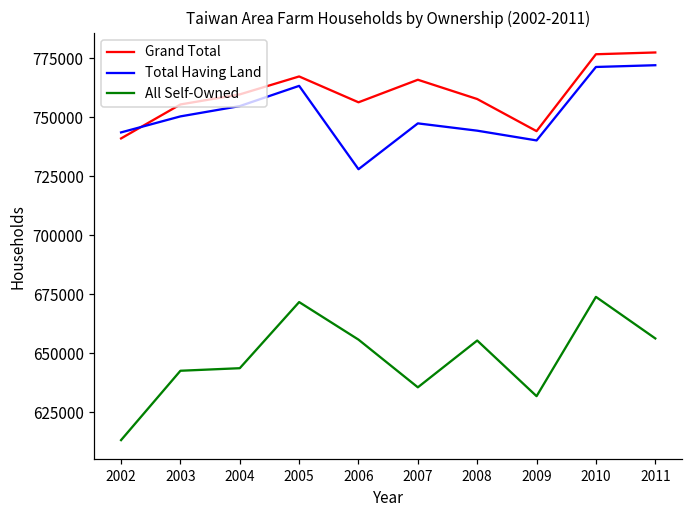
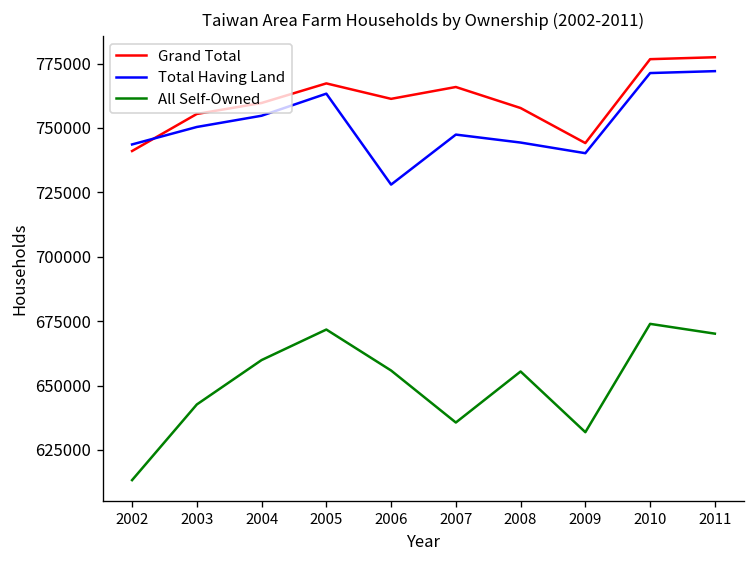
  {
    "Grand Total": {
      "2002": 741000,
      "2005": 767000,
-     "2006": 756000,
+     "2006": 761000,
      "2007": 766000,
      "2008": 758000,
      "2009": 744000,
      "2010": 777000,
      "2011": 777000
    },
    "Total Having Land": {
      "2002": 744000,
      "2003": 750000,
      "2005": 763000,
      "2006": 728000,
      "2007": 747000,
      "2008": 744000,
      "2009": 740000,
      "2010": 771000,
      "2011": 772000
    },
    "All Self-Owned": {
      "2002": 613000,
      "2003": 643000,
-     "2004": 644000,
+     "2004": 660000,
      "2005": 672000,
      "2006": 656000,
      "2007": 636000,
      "2008": 655000,
      "2009": 632000,
      "2010": 674000,
-     "2011": 656000
+     "2011": 670000
    }
  }
